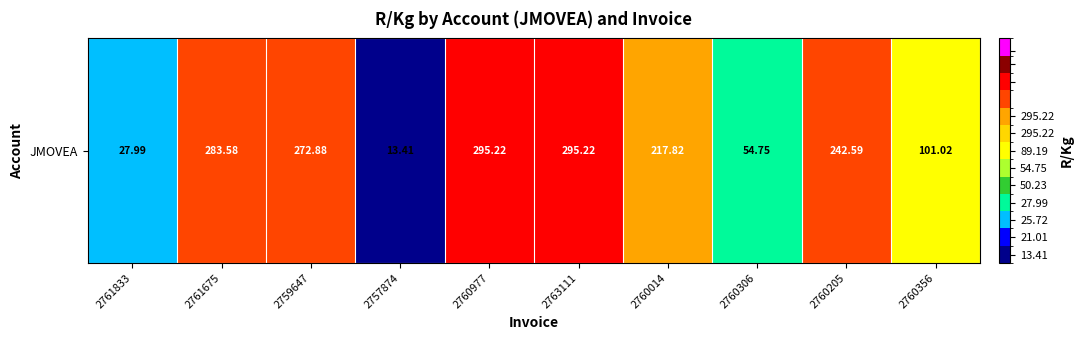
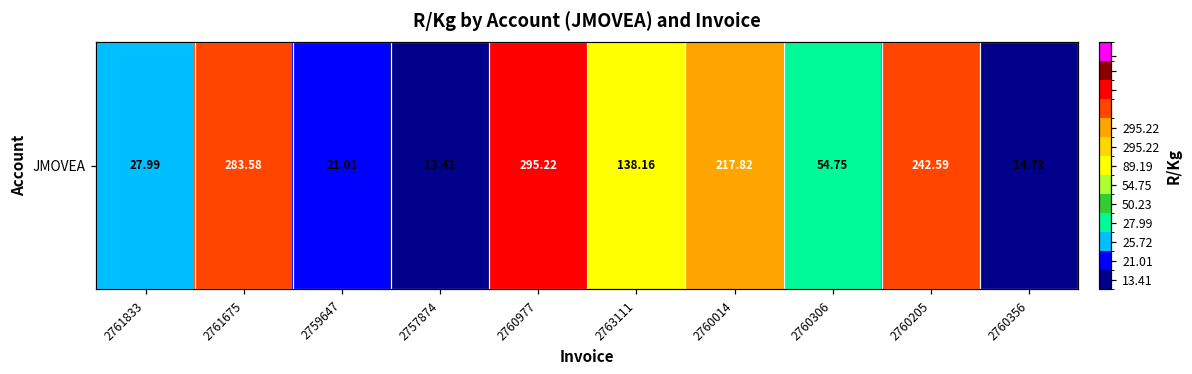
  {
    "JMOVEA": {
      "2761833": 27.99,
      "2761675": 283.58,
-     "2759647": 272.88,
+     "2759647": 21.01,
      "2757874": 13.41,
      "2760977": 295.22,
-     "2763111": 295.22,
+     "2763111": 138.16,
      "2760014": 217.82,
      "2760306": 54.75,
      "2760205": 242.59,
-     "2760356": 101.02
+     "2760356": 14.73
    }
  }
